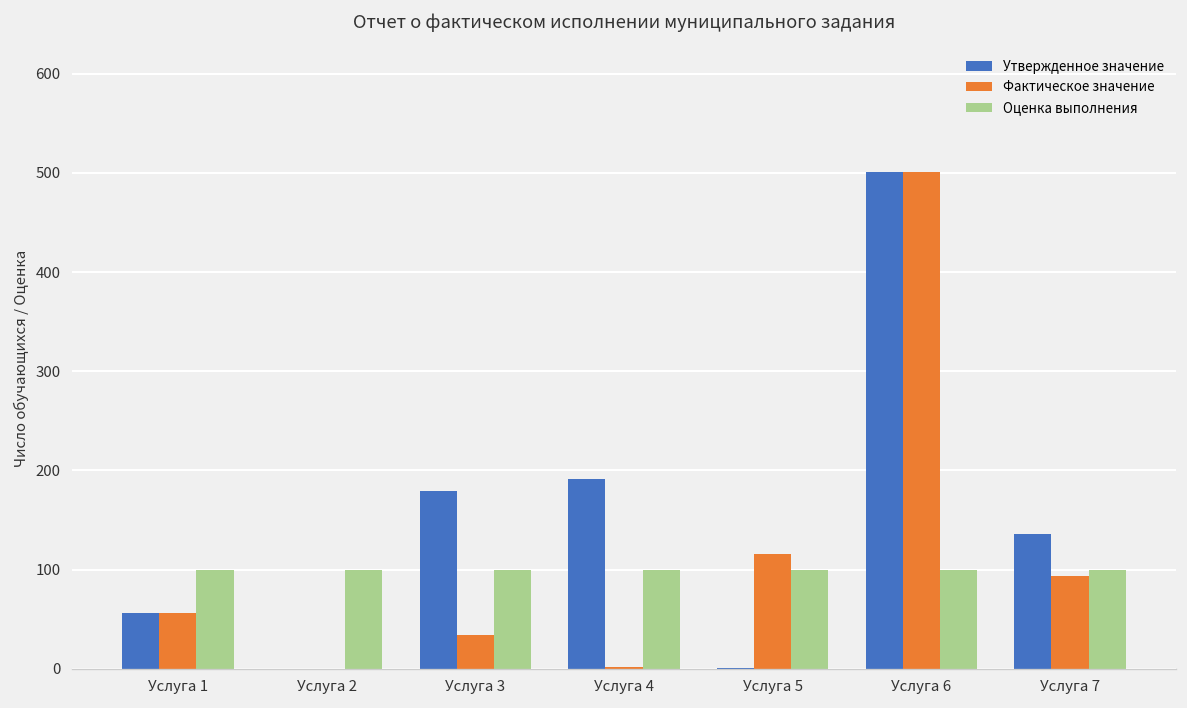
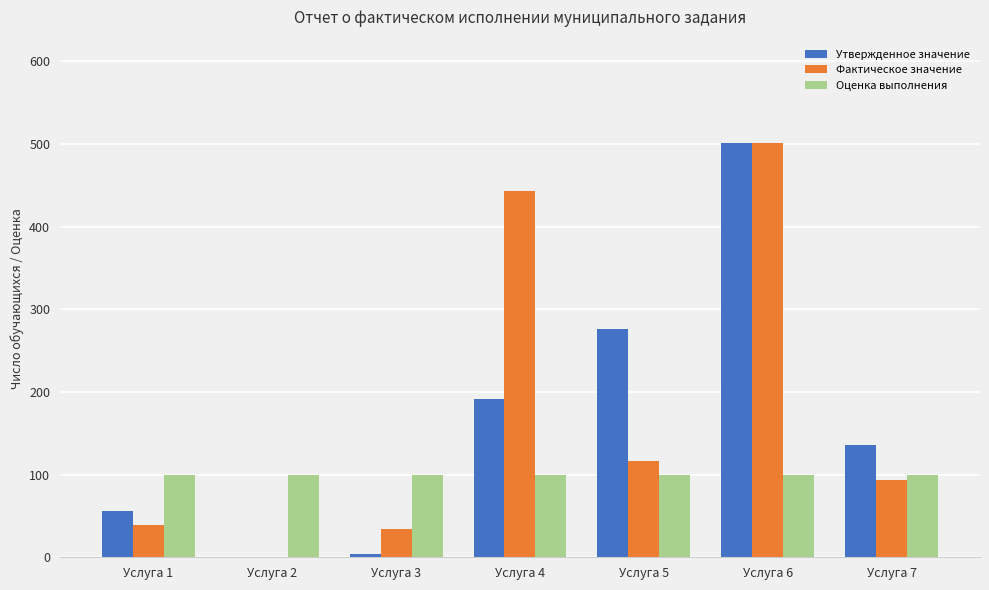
  {
    "Утвержденное значение": {
      "Услуга 1": 60,
      "Услуга 2": 0,
-     "Услуга 3": 180,
+     "Услуга 3": 0,
      "Услуга 4": 190,
-     "Услуга 5": 0,
+     "Услуга 5": 280,
      "Услуга 6": 500,
      "Услуга 7": 140
    },
    "Фактическое значение": {
-     "Услуга 1": 60,
+     "Услуга 1": 40,
      "Услуга 2": 0,
      "Услуга 3": 30,
-     "Услуга 4": 0,
+     "Услуга 4": 440,
      "Услуга 5": 120,
      "Услуга 6": 500,
      "Услуга 7": 90
    },
    "Оценка выполнения": {
      "Услуга 1": 100,
      "Услуга 2": 100,
      "Услуга 3": 100,
      "Услуга 4": 100,
      "Услуга 5": 100,
      "Услуга 6": 100,
      "Услуга 7": 100
    }
  }
